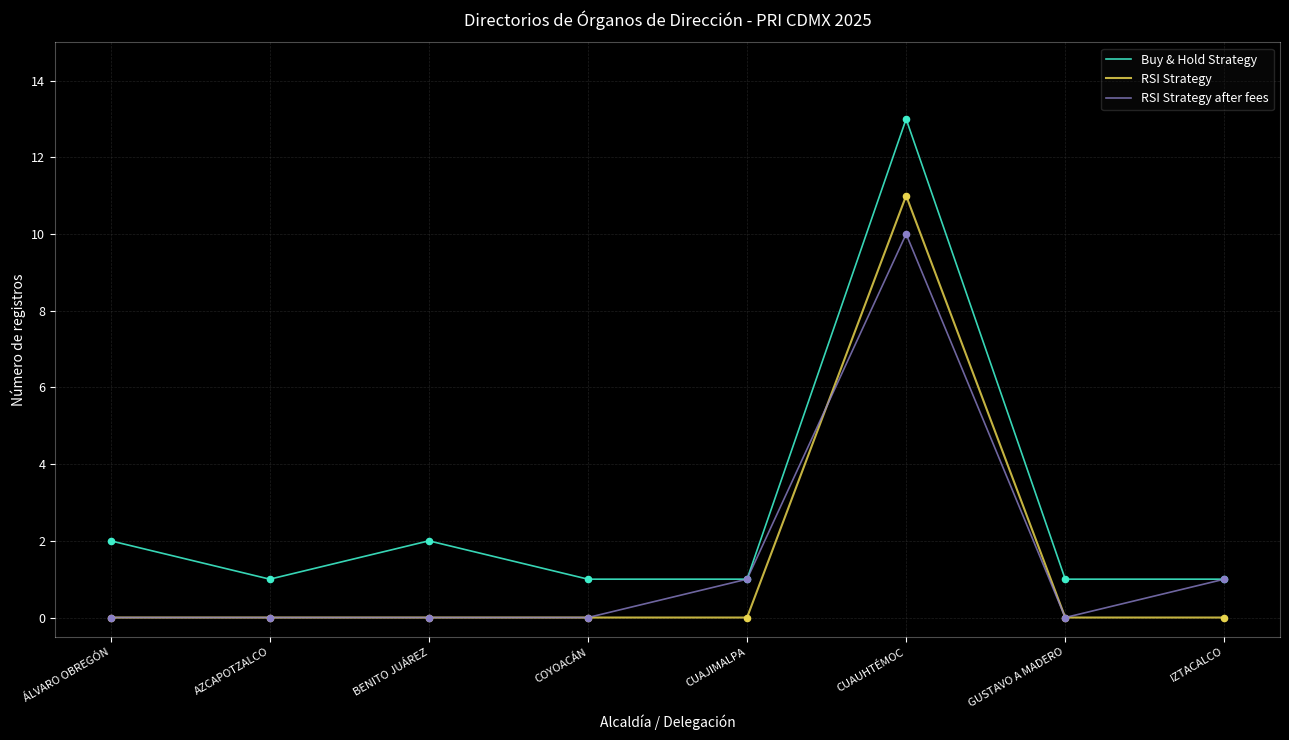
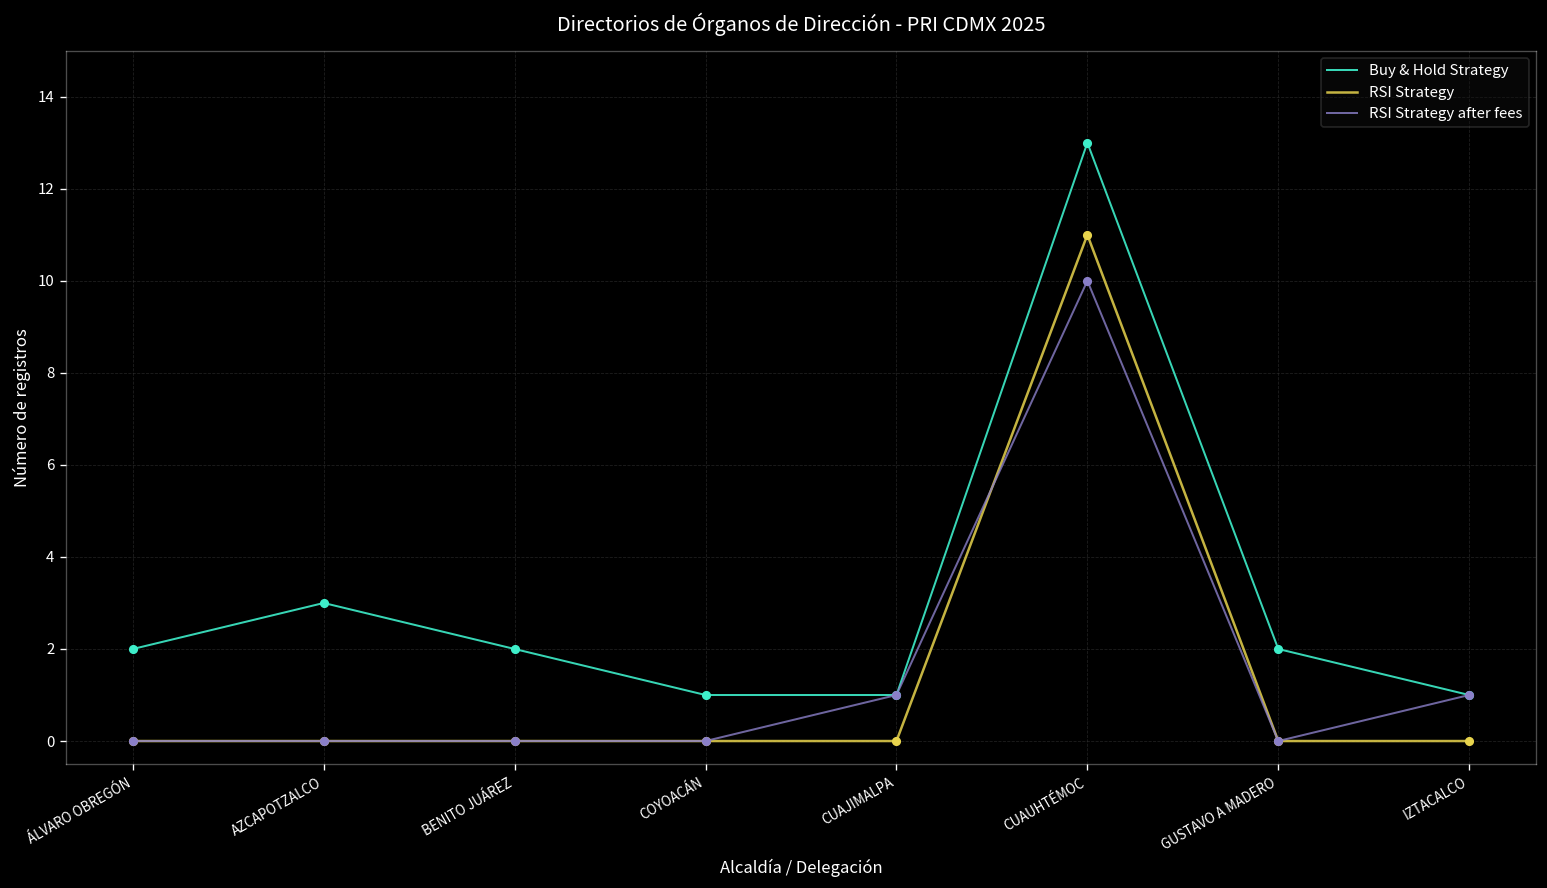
  {
    "Buy & Hold Strategy": {
      "ÁLVARO OBREGÓN": 2,
-     "AZCAPOTZALCO": 1,
+     "AZCAPOTZALCO": 3,
      "BENITO JUÁREZ": 2,
      "COYOACÁN": 1,
      "CUAUHTÉMOC": 13,
-     "GUSTAVO A MADERO": 1
+     "GUSTAVO A MADERO": 2
    },
    "RSI Strategy": {
      "CUAJIMALPA": 0,
      "CUAUHTÉMOC": 11,
      "IZTACALCO": 0
    },
    "RSI Strategy after fees": {
      "CUAUHTÉMOC": 10
    }
  }
